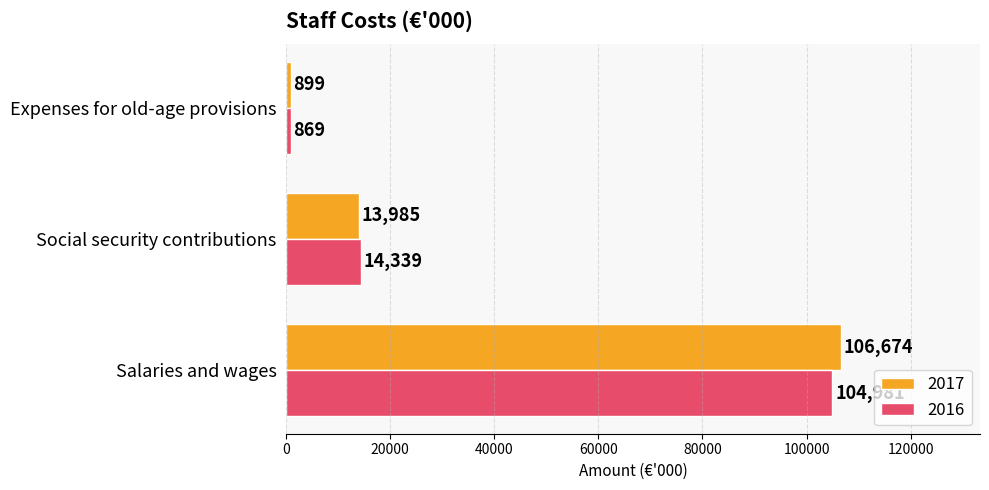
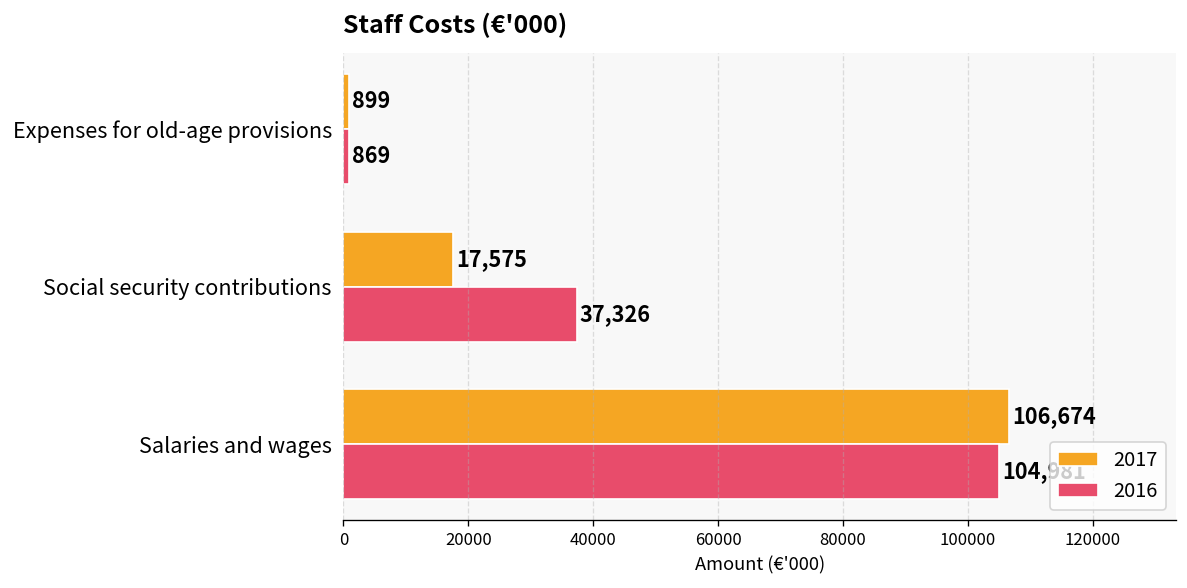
  {
    "2017": {
      "Expenses for old-age provisions": "899",
-     "Social security contributions": "13,985",
+     "Social security contributions": "17,575",
      "Salaries and wages": "106,674"
    },
    "2016": {
      "Expenses for old-age provisions": "869",
-     "Social security contributions": "14,339"
+     "Social security contributions": "37,326"
    }
  }
